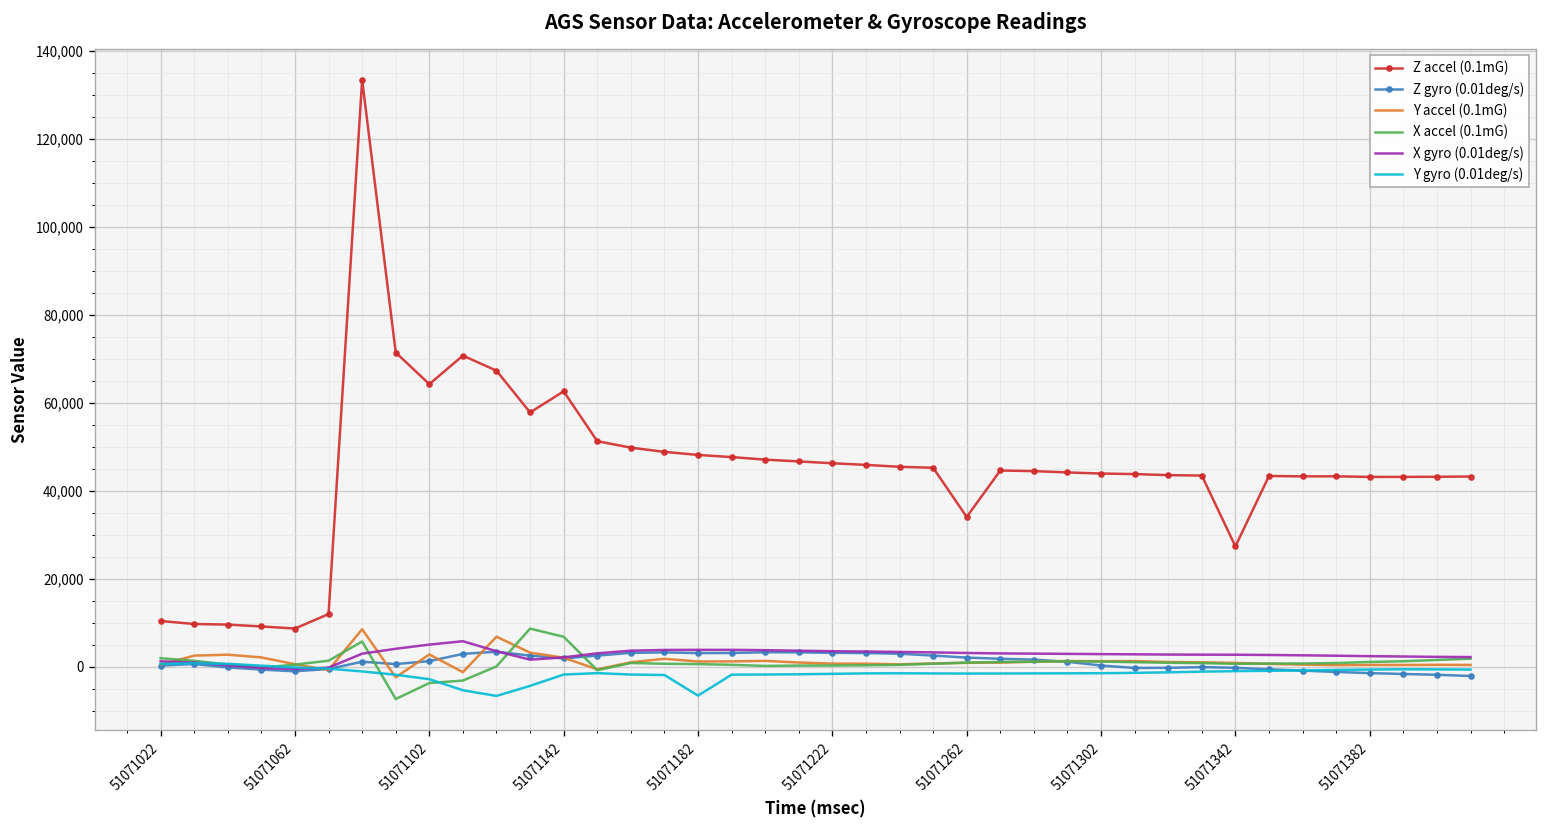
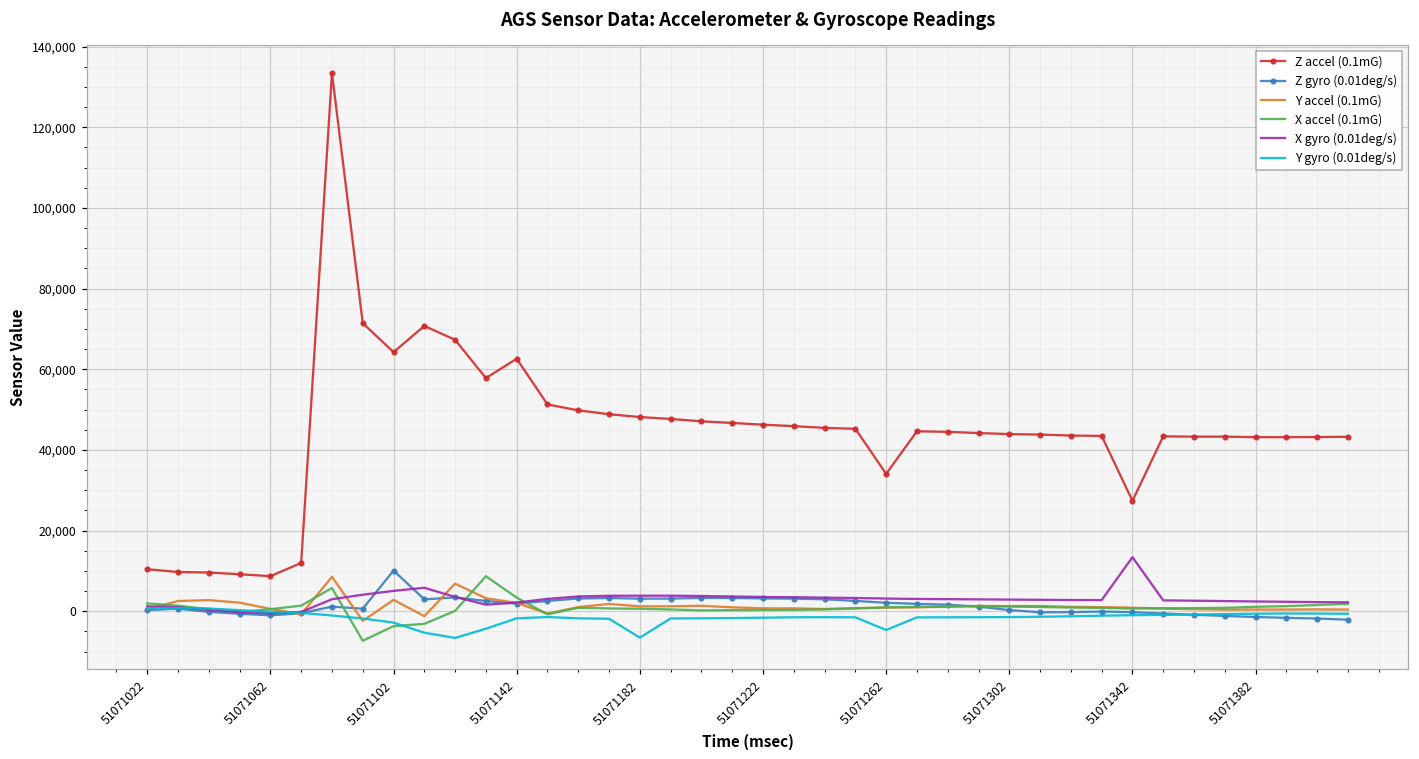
  {
    "Z accel (0.1mG)": {
      "51071022": "10,000",
      "51071062": "9,000",
      "51071102": "64,000",
      "51071142": "63,000",
      "51071182": "48,000",
      "51071222": "46,000",
      "51071262": "34,000",
      "51071302": "44,000",
      "51071342": "27,000",
      "51071382": "43,000"
    },
    "Z gyro (0.01deg/s)": {
-     "51071102": "1,000",
+     "51071102": "10,000",
      "51071182": "3,000",
      "51071262": "2,000",
      "51071302": "0",
      "51071342": "0",
      "51071382": "-1,000"
    },
    "Y accel (0.1mG)": {
      "51071102": "3,000"
    },
    "X accel (0.1mG)": {
      "51071022": "2,000",
      "51071102": "-4,000",
-     "51071142": "7,000"
+     "51071142": "3,000"
    },
    "X gyro (0.01deg/s)": {
      "51071102": "5,000",
      "51071182": "4,000",
      "51071262": "3,000",
      "51071302": "3,000",
-     "51071342": "3,000",
+     "51071342": "13,000",
      "51071382": "2,000"
    },
    "Y gyro (0.01deg/s)": {
      "51071102": "-3,000",
      "51071142": "-2,000",
      "51071182": "-7,000",
      "51071222": "-2,000",
-     "51071262": "-2,000",
+     "51071262": "-5,000",
      "51071302": "-1,000",
      "51071342": "-1,000",
      "51071382": "-1,000"
    }
  }
